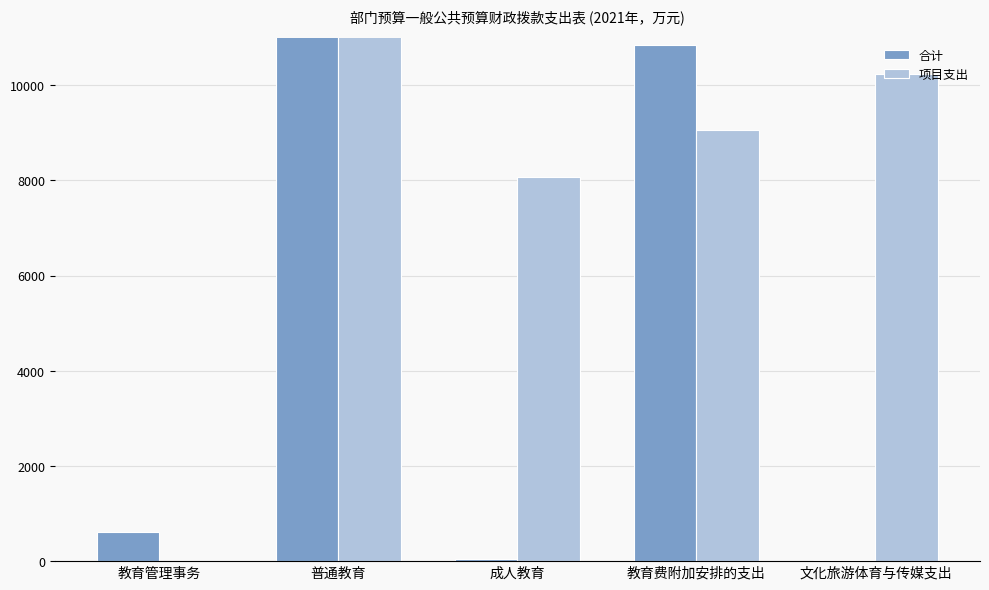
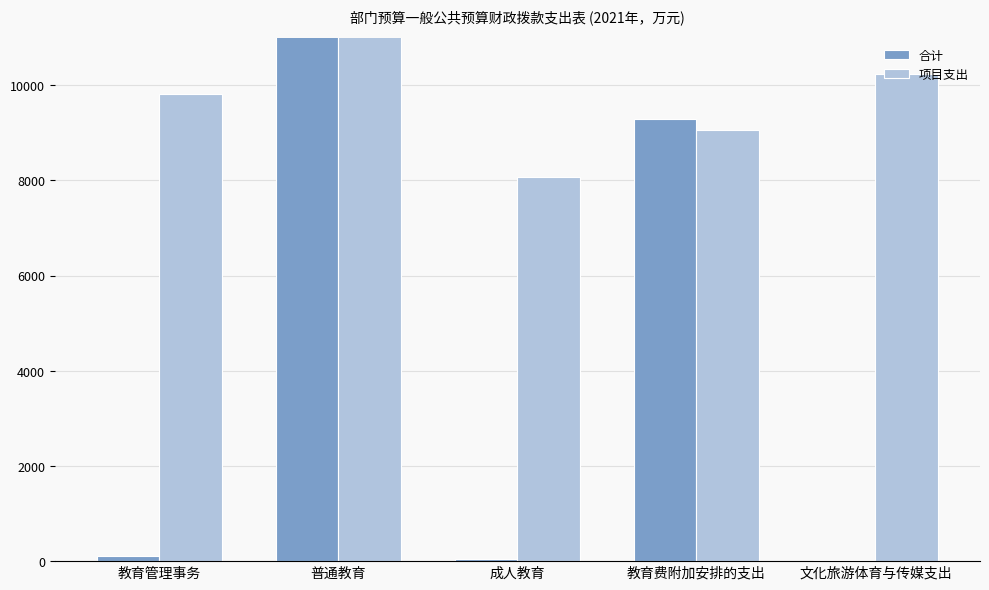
  {
    "合计": {
-     "教育管理事务": 600,
-     "教育费附加安排的支出": 10800
+     "教育管理事务": 100,
+     "教育费附加安排的支出": 9300
    },
    "项目支出": {
-     "教育管理事务": 0,
+     "教育管理事务": 9800,
      "成人教育": 8100,
      "教育费附加安排的支出": 9100,
      "文化旅游体育与传媒支出": 10200
    }
  }
